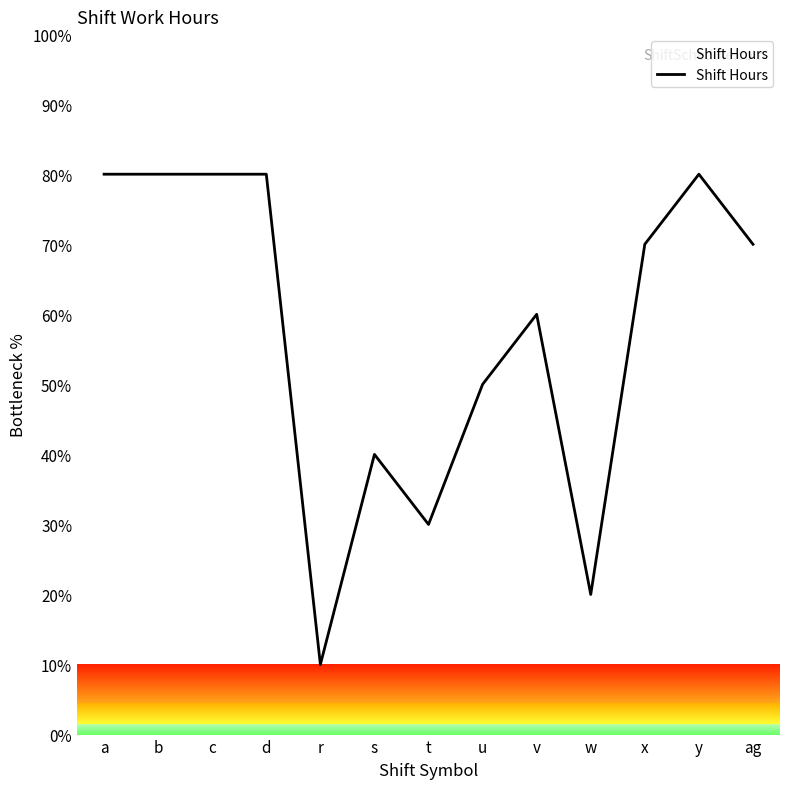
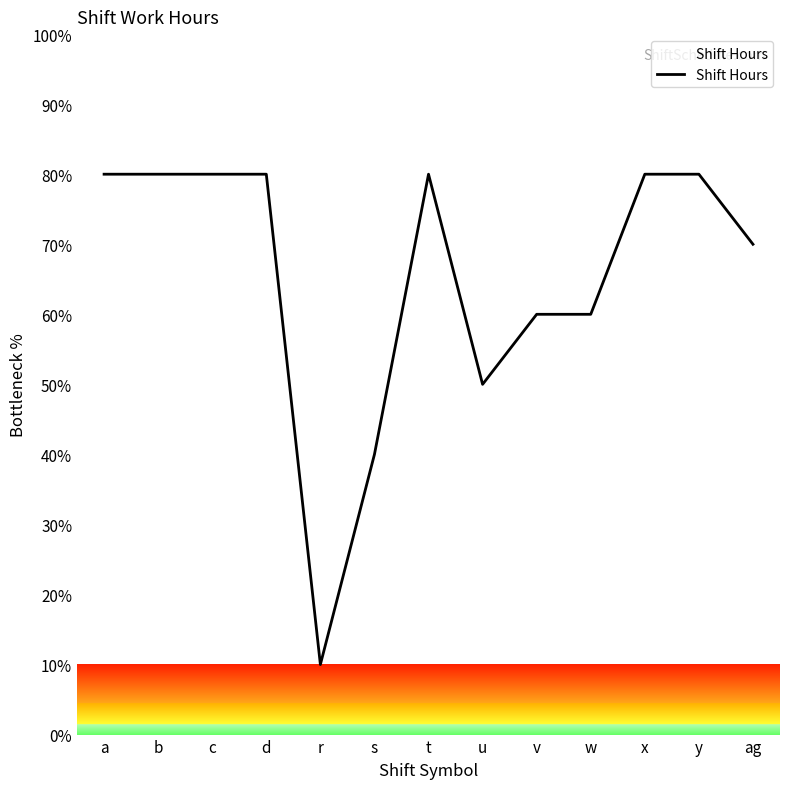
  {
    "a": "80%",
    "b": "80%",
    "c": "80%",
    "d": "80%",
    "r": "10%",
    "s": "40%",
-   "t": "30%",
+   "t": "80%",
    "u": "50%",
    "v": "60%",
-   "w": "20%",
-   "x": "70%",
+   "w": "60%",
+   "x": "80%",
    "y": "80%",
    "ag": "70%"
  }
